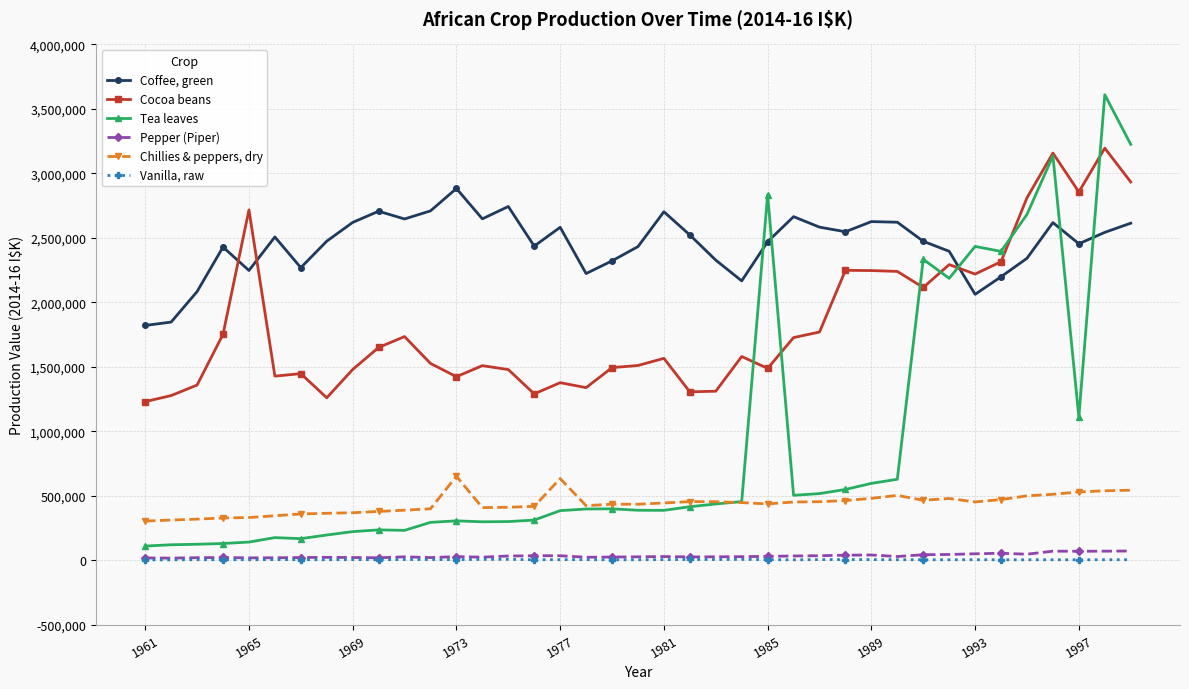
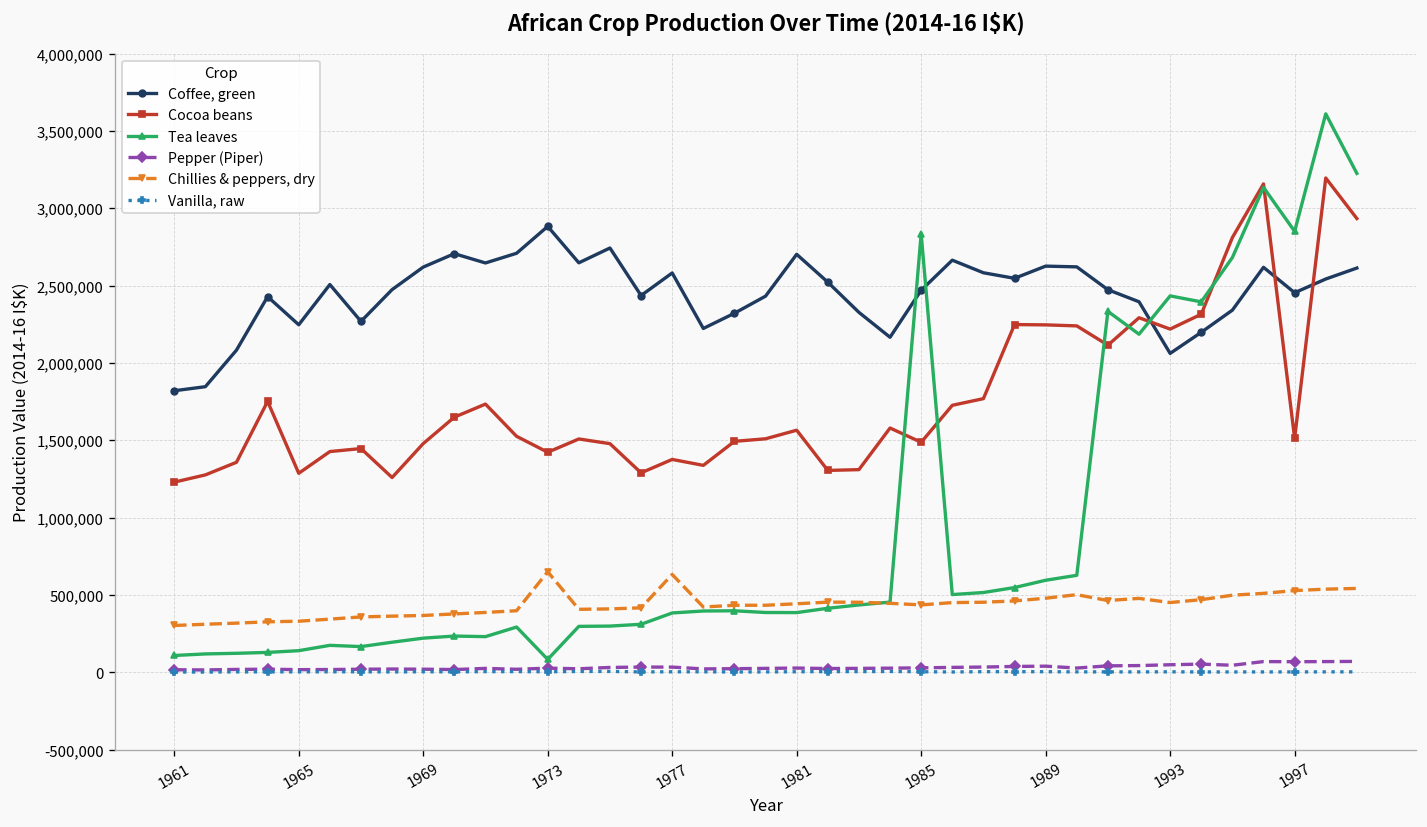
  {
    "Coffee, green": {
      "1961": "1,820,000",
      "1965": "2,250,000",
      "1969": "2,620,000",
      "1973": "2,880,000",
      "1977": "2,580,000",
      "1981": "2,700,000",
      "1985": "2,470,000",
      "1989": "2,630,000",
      "1993": "2,060,000",
      "1997": "2,450,000"
    },
    "Cocoa beans": {
      "1961": "1,230,000",
-     "1965": "2,720,000",
+     "1965": "1,290,000",
      "1969": "1,480,000",
      "1973": "1,420,000",
      "1977": "1,380,000",
      "1981": "1,560,000",
      "1985": "1,490,000",
      "1989": "2,250,000",
      "1993": "2,220,000",
-     "1997": "2,860,000"
+     "1997": "1,510,000"
    },
    "Tea leaves": {
      "1961": "110,000",
      "1965": "140,000",
      "1969": "220,000",
-     "1973": "300,000",
+     "1973": "80,000",
      "1977": "380,000",
      "1981": "390,000",
      "1985": "2,830,000",
      "1989": "590,000",
      "1993": "2,430,000",
-     "1997": "1,110,000"
+     "1997": "2,850,000"
    },
    "Pepper (Piper)": {
      "1973": "30,000",
      "1977": "30,000",
      "1981": "30,000",
      "1985": "30,000",
      "1989": "40,000",
      "1993": "50,000",
      "1997": "70,000"
    },
    "Chillies & peppers, dry": {
      "1961": "300,000",
      "1965": "330,000",
      "1969": "370,000",
      "1973": "650,000",
      "1977": "630,000",
      "1981": "440,000",
      "1985": "440,000",
      "1989": "480,000",
      "1993": "450,000",
      "1997": "530,000"
    },
    "Vanilla, raw": {
      "1973": "0",
      "1977": "0",
      "1981": "0",
      "1985": "0",
      "1989": "0",
      "1993": "0",
      "1997": "0"
    }
  }
